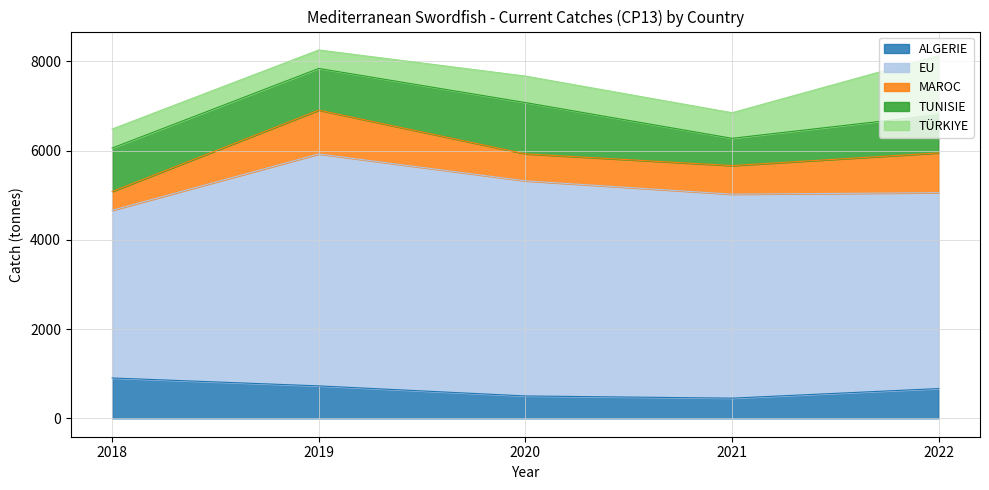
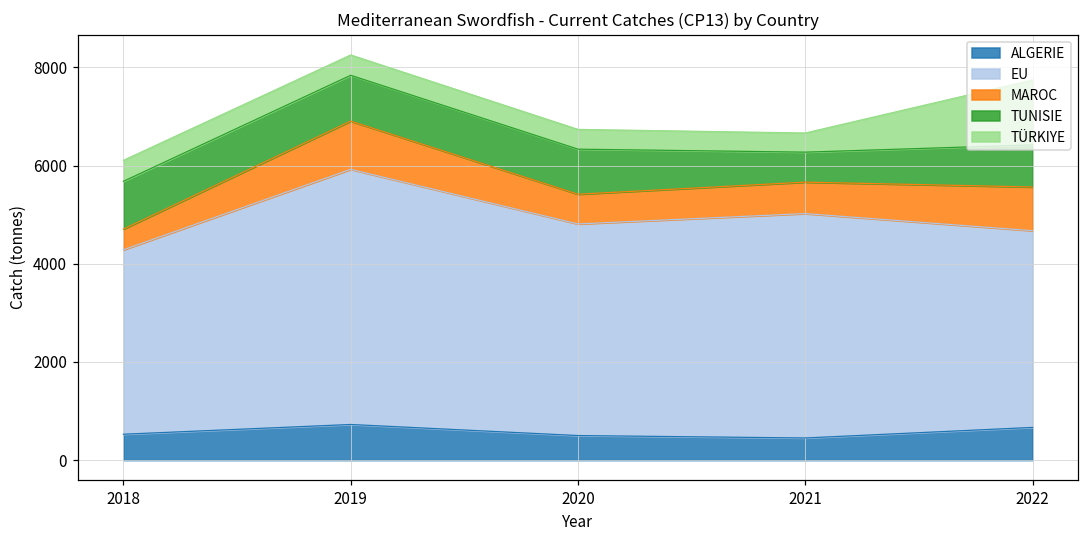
  {
    "ALGERIE": {
-     "2018": 900,
+     "2018": 500,
      "2019": 700,
      "2020": 500,
      "2021": 500,
      "2022": 700
    },
    "EU": {
      "2018": 3800,
      "2019": 5200,
-     "2020": 4800,
+     "2020": 4300,
      "2021": 4600,
-     "2022": 4400
+     "2022": 4000
    },
    "MAROC": {
      "2018": 400,
      "2019": 1000,
      "2020": 600,
      "2021": 600,
      "2022": 900
    },
    "TUNISIE": {
      "2018": 1000,
      "2019": 900,
-     "2020": 1100,
+     "2020": 900,
      "2021": 600
    },
    "TÜRKIYE": {
      "2018": 400,
      "2019": 400,
-     "2020": 600,
-     "2021": 600
+     "2020": 400,
+     "2021": 400
    }
  }
